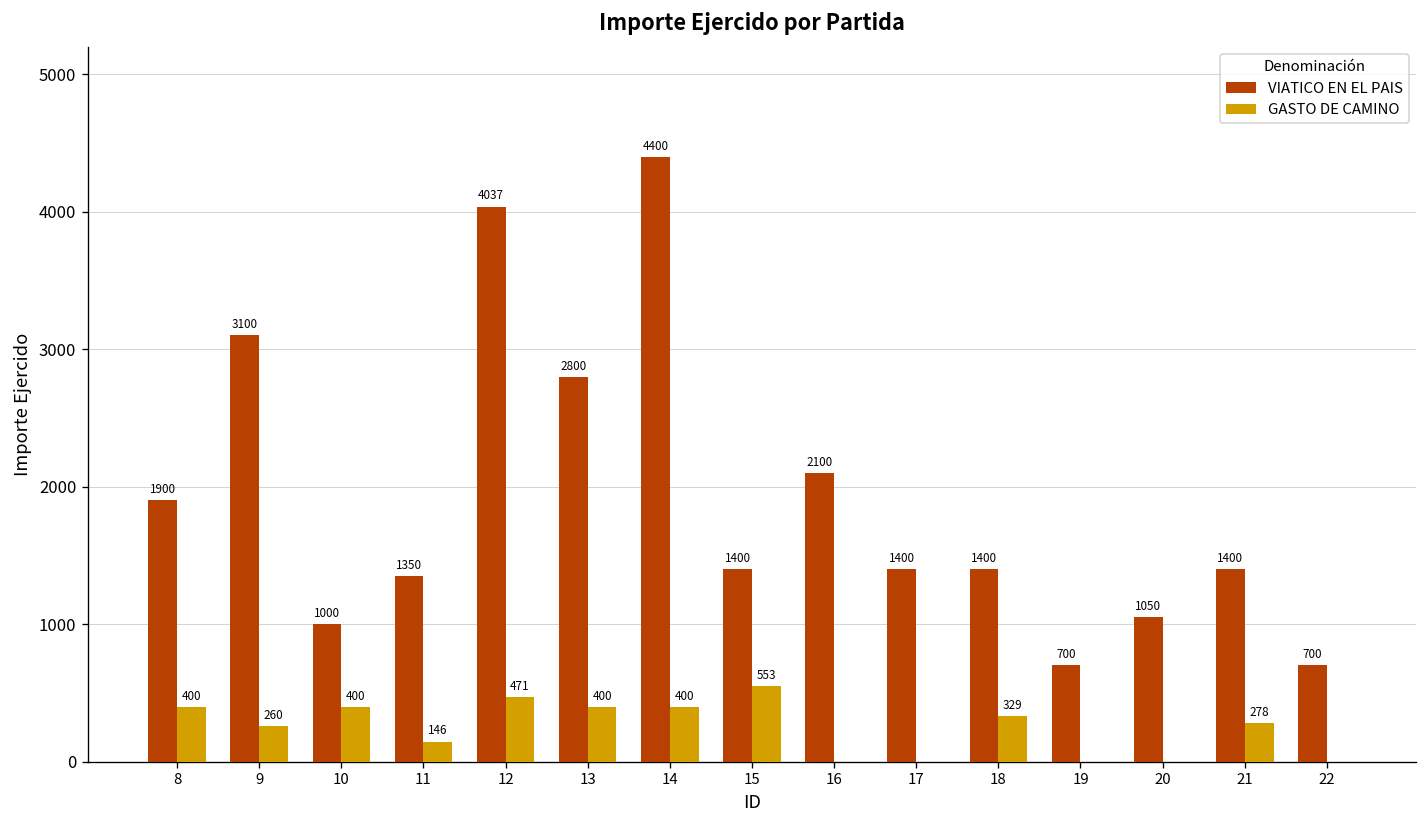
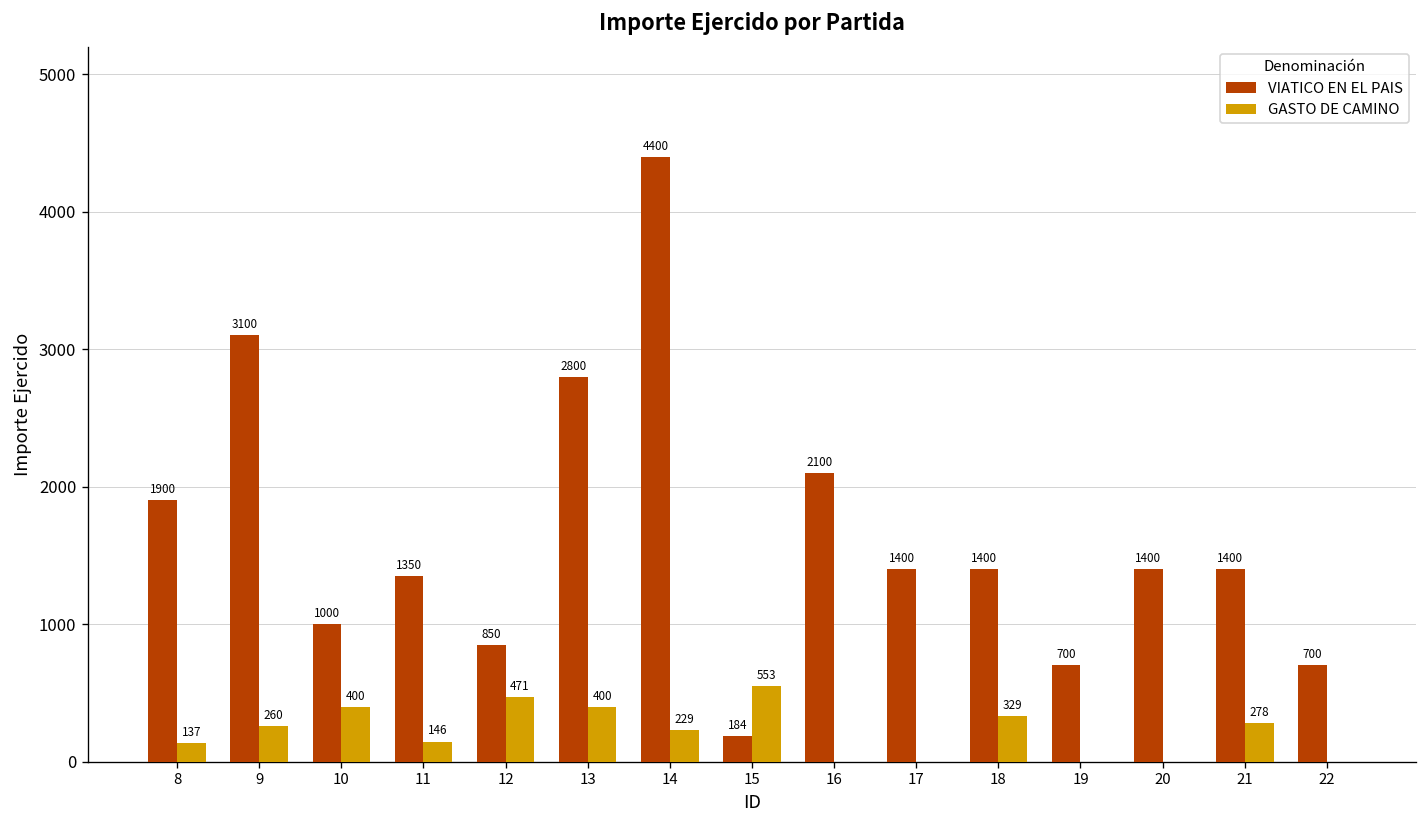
  {
    "VIATICO EN EL PAIS": {
      "8": 1900,
      "9": 3100,
      "10": 1000,
      "11": 1350,
-     "12": 4037,
+     "12": 850,
      "13": 2800,
      "14": 4400,
-     "15": 1400,
+     "15": 184,
      "16": 2100,
      "17": 1400,
      "18": 1400,
      "19": 700,
-     "20": 1050,
+     "20": 1400,
      "21": 1400,
      "22": 700
    },
    "GASTO DE CAMINO": {
-     "8": 400,
+     "8": 137,
      "9": 260,
      "10": 400,
      "11": 146,
      "12": 471,
      "13": 400,
-     "14": 400,
+     "14": 229,
      "15": 553,
      "18": 329,
      "21": 278
    }
  }
